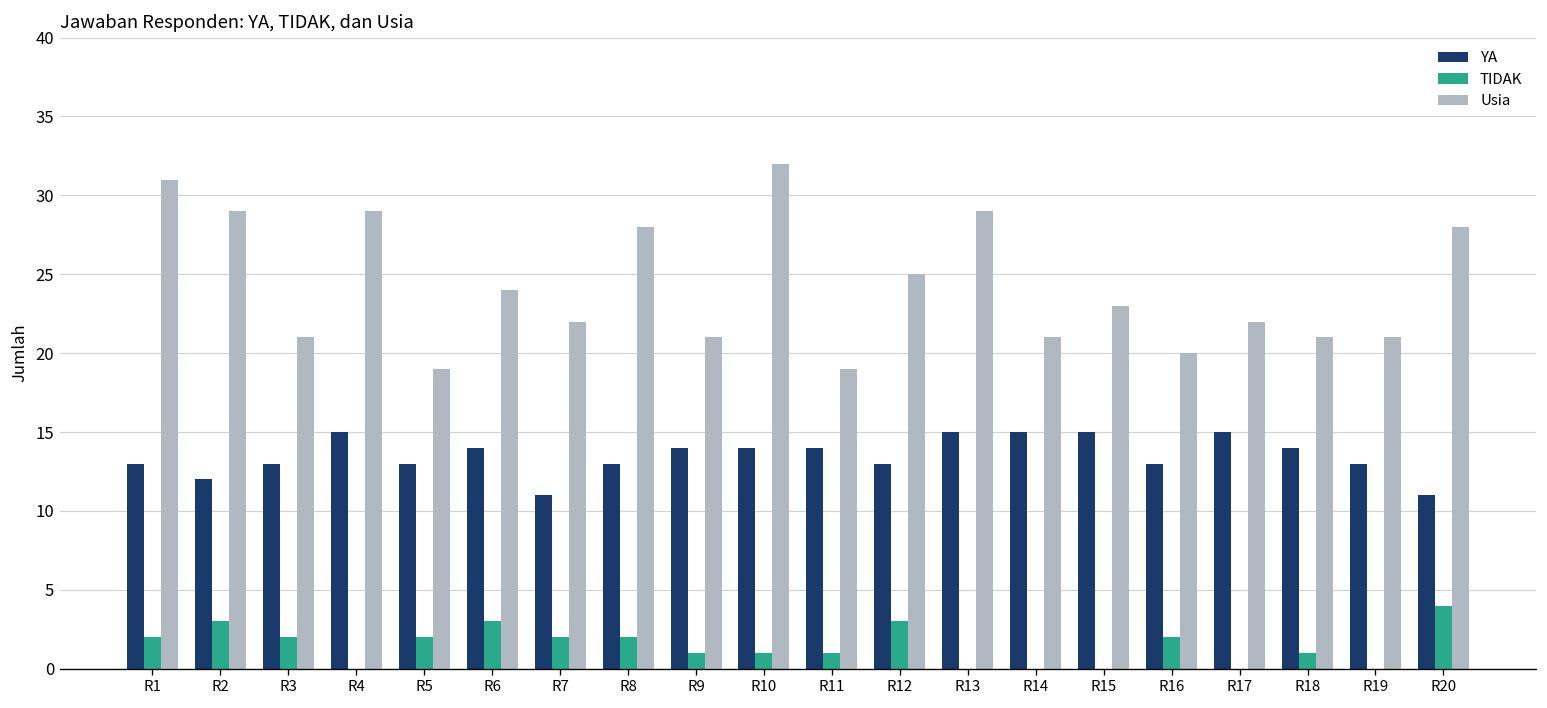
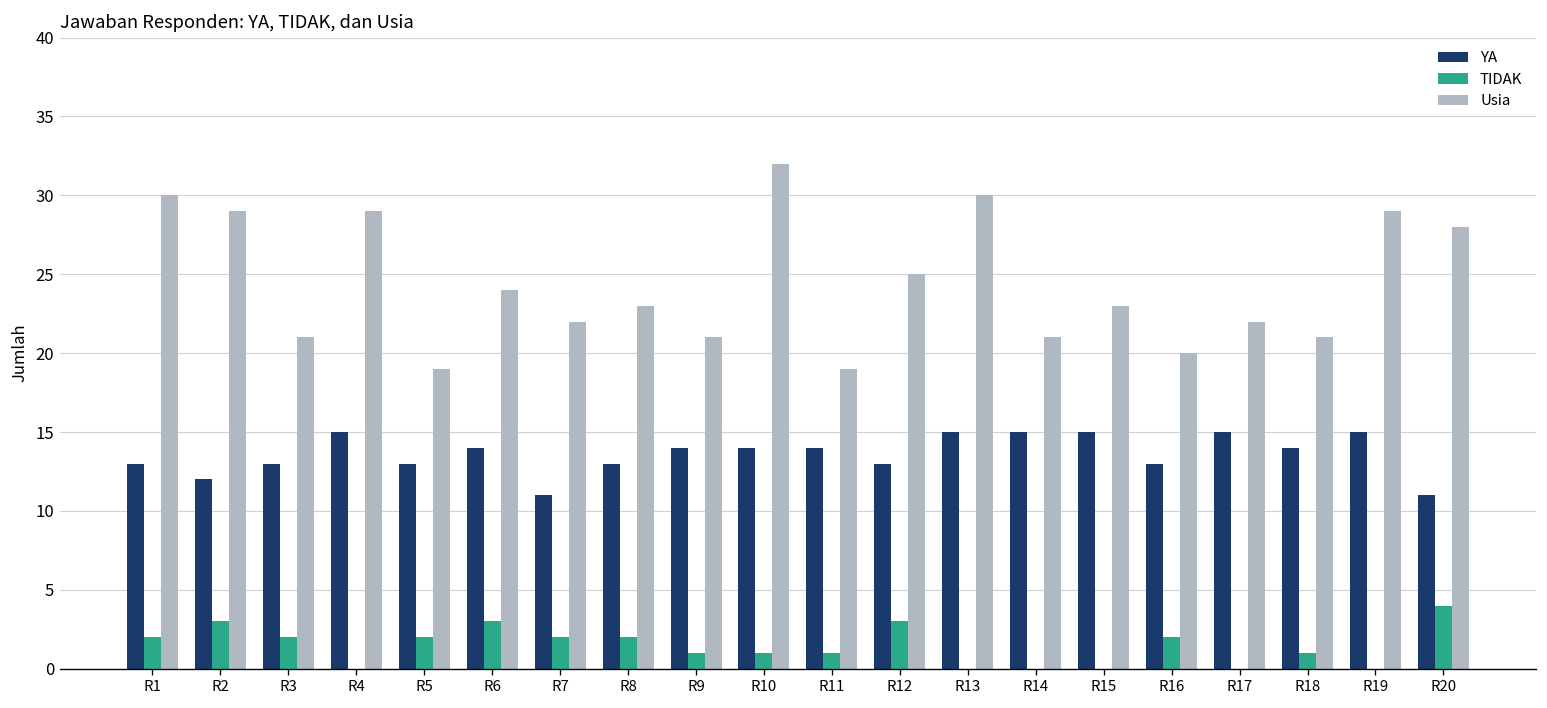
  {
    "YA": {
      "R1": 13,
      "R2": 12,
      "R3": 13,
      "R4": 15,
      "R5": 13,
      "R6": 14,
      "R7": 11,
      "R8": 13,
      "R9": 14,
      "R10": 14,
      "R11": 14,
      "R12": 13,
      "R13": 15,
      "R14": 15,
      "R15": 15,
      "R16": 13,
      "R17": 15,
      "R18": 14,
-     "R19": 13,
+     "R19": 15,
      "R20": 11
    },
    "TIDAK": {
      "R1": 2,
      "R2": 3,
      "R3": 2,
      "R4": 0,
      "R5": 2,
      "R6": 3,
      "R7": 2,
      "R8": 2,
      "R9": 1,
      "R10": 1,
      "R11": 1,
      "R12": 3,
      "R13": 0,
      "R14": 0,
      "R15": 0,
      "R16": 2,
      "R17": 0,
      "R18": 1,
      "R19": 0,
      "R20": 4
    },
    "Usia": {
-     "R1": 31,
+     "R1": 30,
      "R2": 29,
      "R3": 21,
      "R4": 29,
      "R5": 19,
      "R6": 24,
      "R7": 22,
-     "R8": 28,
+     "R8": 23,
      "R9": 21,
      "R10": 32,
      "R11": 19,
      "R12": 25,
-     "R13": 29,
+     "R13": 30,
      "R14": 21,
      "R15": 23,
      "R16": 20,
      "R17": 22,
      "R18": 21,
-     "R19": 21,
+     "R19": 29,
      "R20": 28
    }
  }
